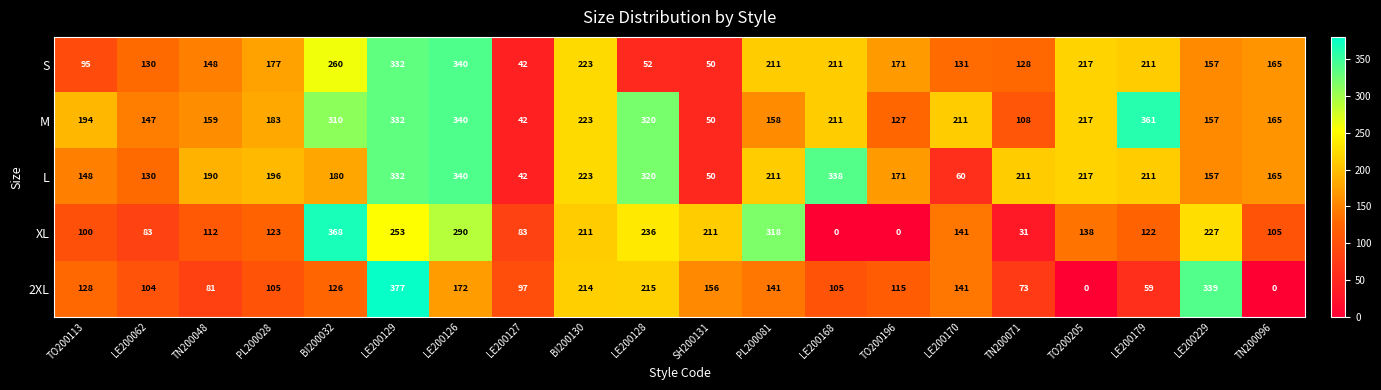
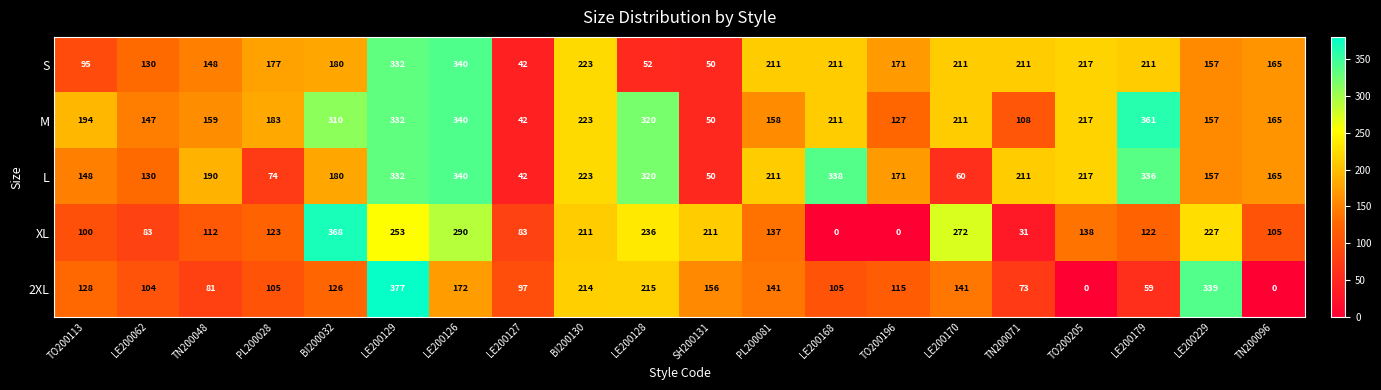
  {
    "S": {
      "TO200113": 95,
      "LE200062": 130,
      "TN200048": 148,
      "PL200028": 177,
-     "BI200032": 260,
+     "BI200032": 180,
      "LE200129": 332,
      "LE200126": 340,
      "LE200127": 42,
      "BI200130": 223,
      "LE200128": 52,
      "SH200131": 50,
      "PL200081": 211,
      "LE200168": 211,
      "TO200196": 171,
-     "LE200170": 131,
-     "TN200071": 128,
+     "LE200170": 211,
+     "TN200071": 211,
      "TO200205": 217,
      "LE200179": 211,
      "LE200229": 157,
      "TN200096": 165
    },
    "M": {
      "TO200113": 194,
      "LE200062": 147,
      "TN200048": 159,
      "PL200028": 183,
      "BI200032": 310,
      "LE200129": 332,
      "LE200126": 340,
      "LE200127": 42,
      "BI200130": 223,
      "LE200128": 320,
      "SH200131": 50,
      "PL200081": 158,
      "LE200168": 211,
      "TO200196": 127,
      "LE200170": 211,
      "TN200071": 108,
      "TO200205": 217,
      "LE200179": 361,
      "LE200229": 157,
      "TN200096": 165
    },
    "L": {
      "TO200113": 148,
      "LE200062": 130,
      "TN200048": 190,
-     "PL200028": 196,
+     "PL200028": 74,
      "BI200032": 180,
      "LE200129": 332,
      "LE200126": 340,
      "LE200127": 42,
      "BI200130": 223,
      "LE200128": 320,
      "SH200131": 50,
      "PL200081": 211,
      "LE200168": 338,
      "TO200196": 171,
      "LE200170": 60,
      "TN200071": 211,
      "TO200205": 217,
-     "LE200179": 211,
+     "LE200179": 336,
      "LE200229": 157,
      "TN200096": 165
    },
    "XL": {
      "TO200113": 100,
      "LE200062": 83,
      "TN200048": 112,
      "PL200028": 123,
      "BI200032": 368,
      "LE200129": 253,
      "LE200126": 290,
      "LE200127": 83,
      "BI200130": 211,
      "LE200128": 236,
      "SH200131": 211,
-     "PL200081": 318,
+     "PL200081": 137,
      "LE200168": 0,
      "TO200196": 0,
-     "LE200170": 141,
+     "LE200170": 272,
      "TN200071": 31,
      "TO200205": 138,
      "LE200179": 122,
      "LE200229": 227,
      "TN200096": 105
    },
    "2XL": {
      "TO200113": 128,
      "LE200062": 104,
      "TN200048": 81,
      "PL200028": 105,
      "BI200032": 126,
      "LE200129": 377,
      "LE200126": 172,
      "LE200127": 97,
      "BI200130": 214,
      "LE200128": 215,
      "SH200131": 156,
      "PL200081": 141,
      "LE200168": 105,
      "TO200196": 115,
      "LE200170": 141,
      "TN200071": 73,
      "TO200205": 0,
      "LE200179": 59,
      "LE200229": 339,
      "TN200096": 0
    }
  }
